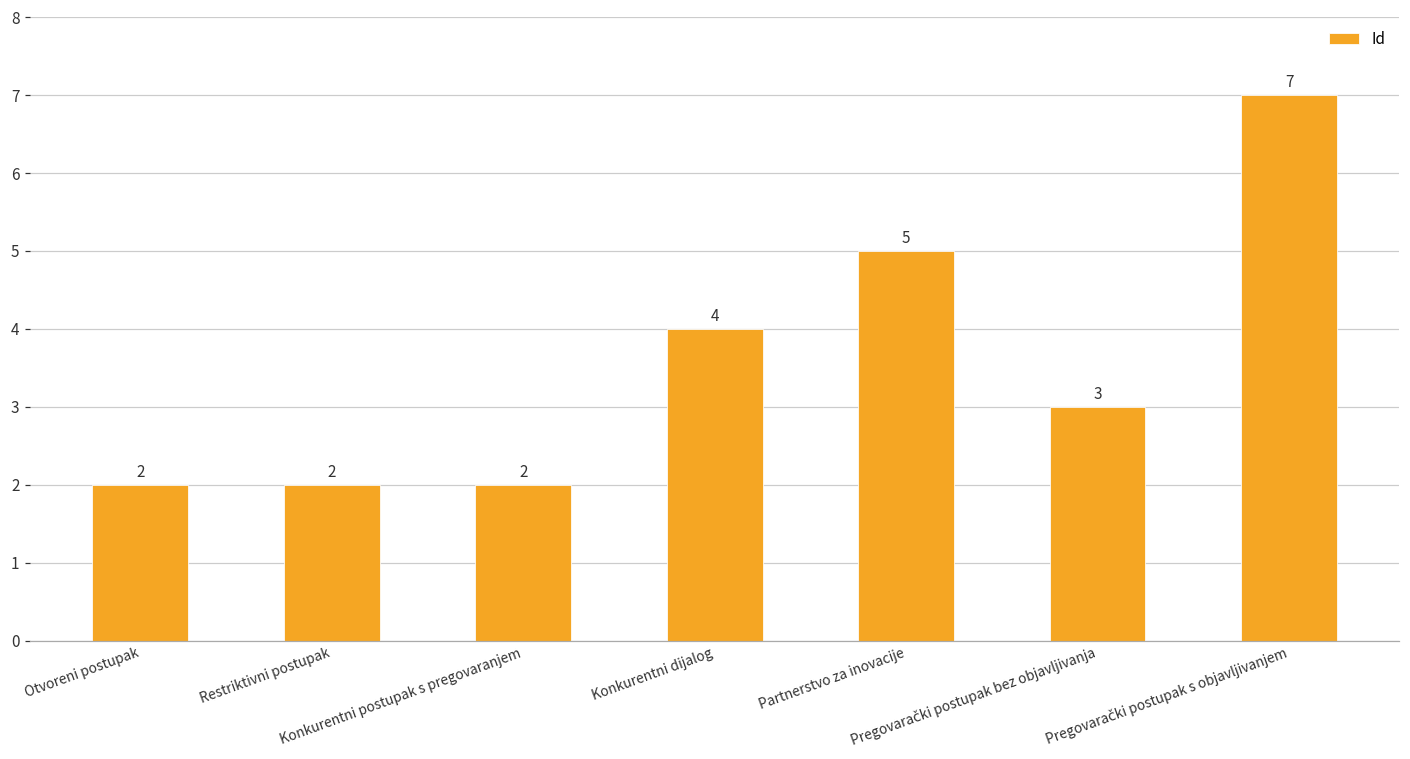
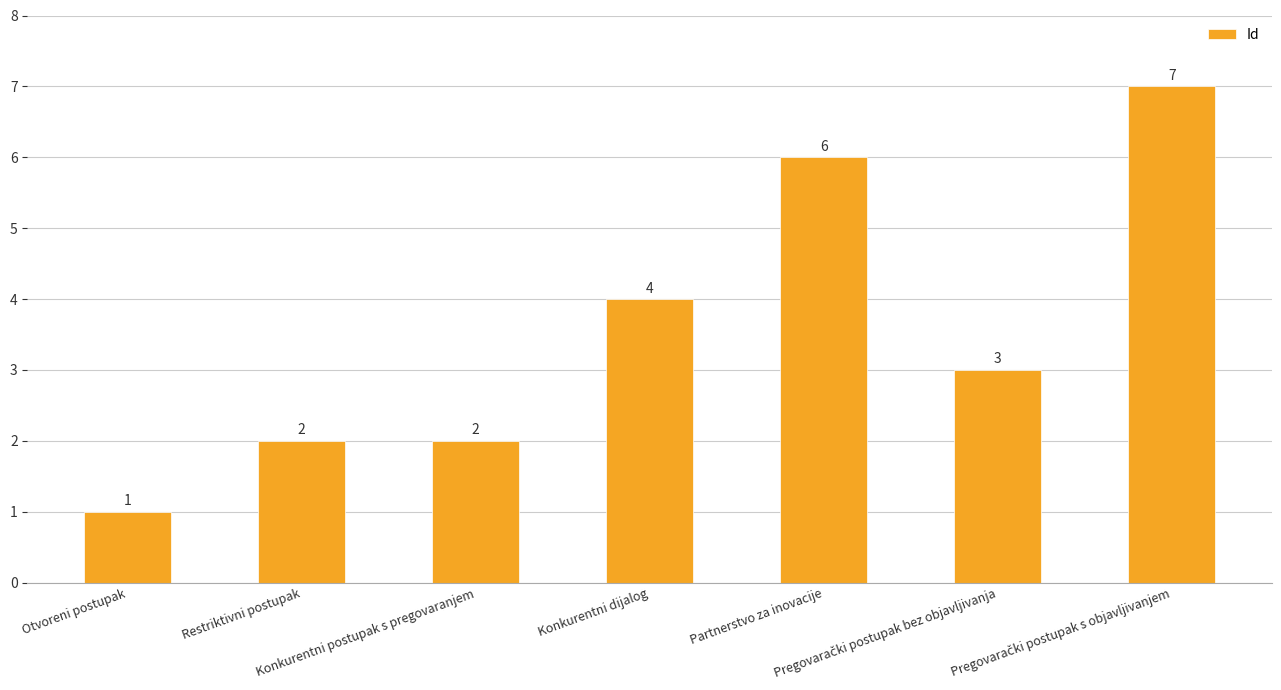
  {
-   "Otvoreni postupak": 2,
+   "Otvoreni postupak": 1,
    "Restriktivni postupak": 2,
    "Konkurentni postupak s pregovaranjem": 2,
    "Konkurentni dijalog": 4,
-   "Partnerstvo za inovacije": 5,
+   "Partnerstvo za inovacije": 6,
    "Pregovarački postupak bez objavljivanja": 3,
    "Pregovarački postupak s objavljivanjem": 7
  }
